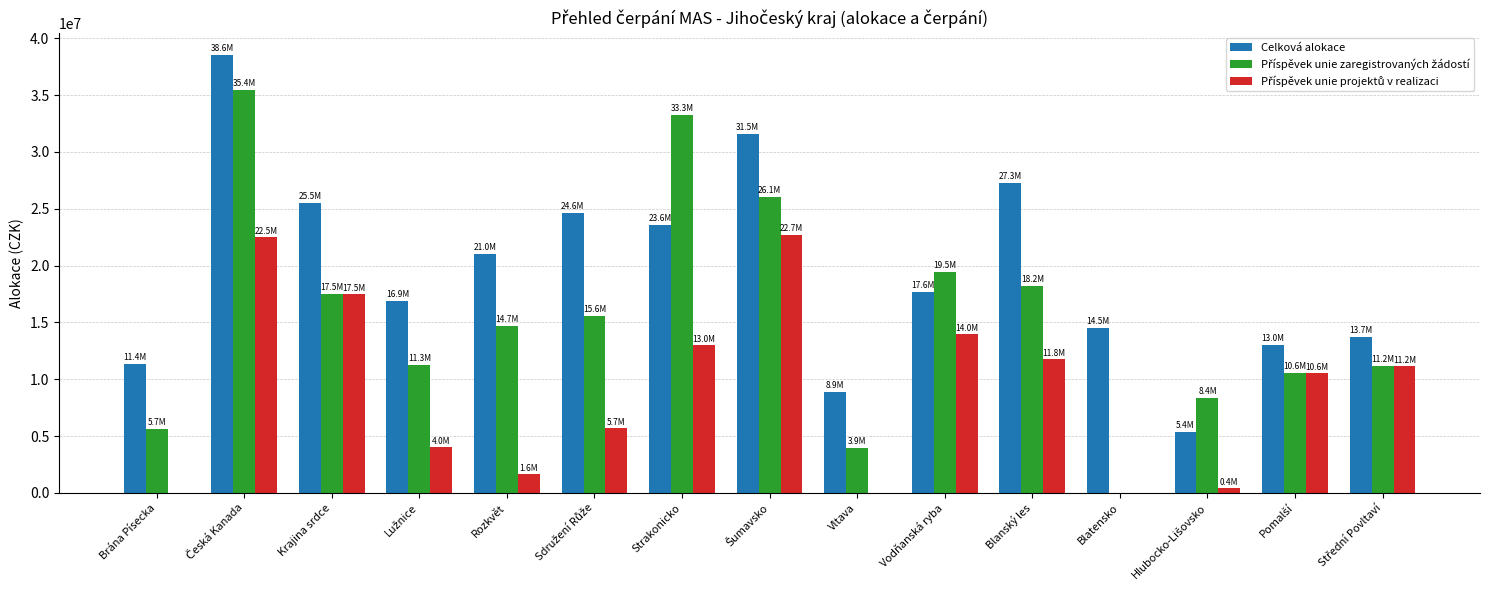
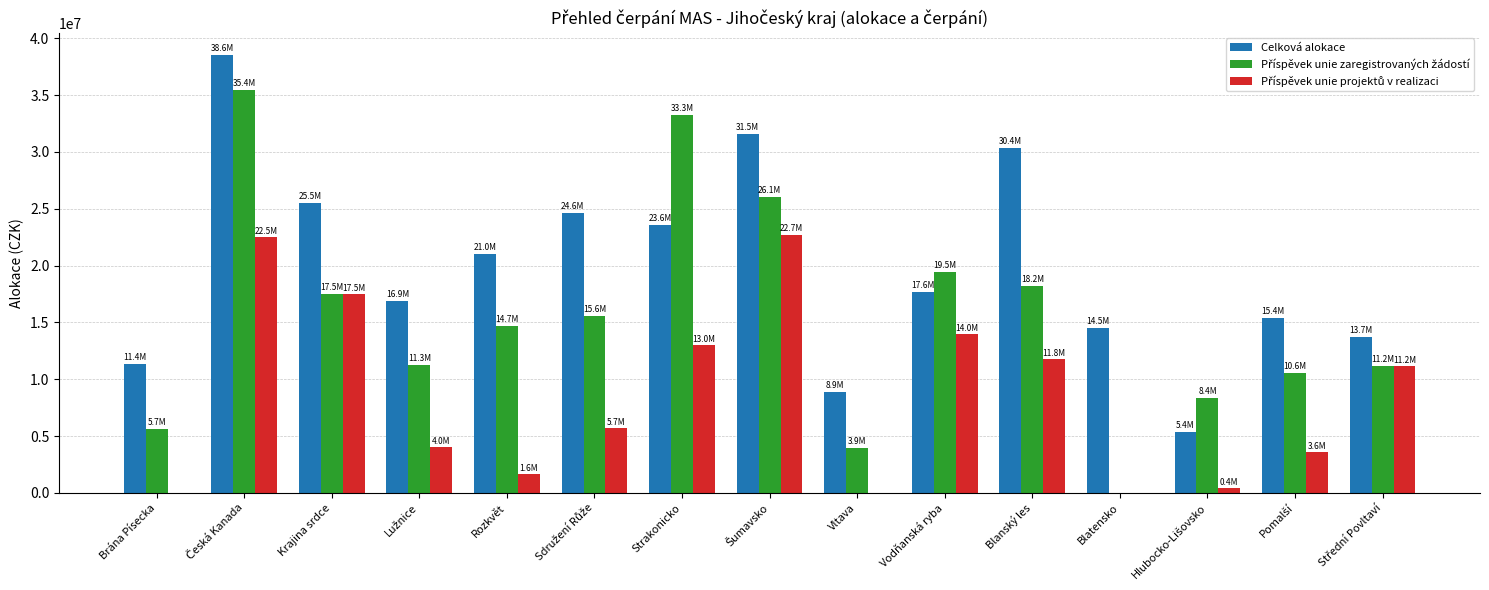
  {
    "Celková alokace": {
      "Brána Písecka": "11.4M",
      "Česká Kanada": "38.6M",
      "Krajina srdce": "25.5M",
      "Lužnice": "16.9M",
      "Rozkvět": "21.0M",
      "Sdružení Růže": "24.6M",
      "Strakonicko": "23.6M",
      "Šumavsko": "31.5M",
      "Vltava": "8.9M",
      "Vodňanská ryba": "17.6M",
-     "Blanský les": "27.3M",
+     "Blanský les": "30.4M",
      "Blatensko": "14.5M",
      "Hlubocko-Lišovsko": "5.4M",
-     "Pomalší": "13.0M",
+     "Pomalší": "15.4M",
      "Střední Povltaví": "13.7M"
    },
    "Příspěvek unie zaregistrovaných žádostí": {
      "Brána Písecka": "5.7M",
      "Česká Kanada": "35.4M",
      "Krajina srdce": "17.5M",
      "Lužnice": "11.3M",
      "Rozkvět": "14.7M",
      "Sdružení Růže": "15.6M",
      "Strakonicko": "33.3M",
      "Šumavsko": "26.1M",
      "Vltava": "3.9M",
      "Vodňanská ryba": "19.5M",
      "Blanský les": "18.2M",
      "Hlubocko-Lišovsko": "8.4M",
      "Pomalší": "10.6M",
      "Střední Povltaví": "11.2M"
    },
    "Příspěvek unie projektů v realizaci": {
      "Česká Kanada": "22.5M",
      "Krajina srdce": "17.5M",
      "Lužnice": "4.0M",
      "Rozkvět": "1.6M",
      "Sdružení Růže": "5.7M",
      "Strakonicko": "13.0M",
      "Šumavsko": "22.7M",
      "Vodňanská ryba": "14.0M",
      "Blanský les": "11.8M",
      "Hlubocko-Lišovsko": "0.4M",
-     "Pomalší": "10.6M",
+     "Pomalší": "3.6M",
      "Střední Povltaví": "11.2M"
    }
  }
